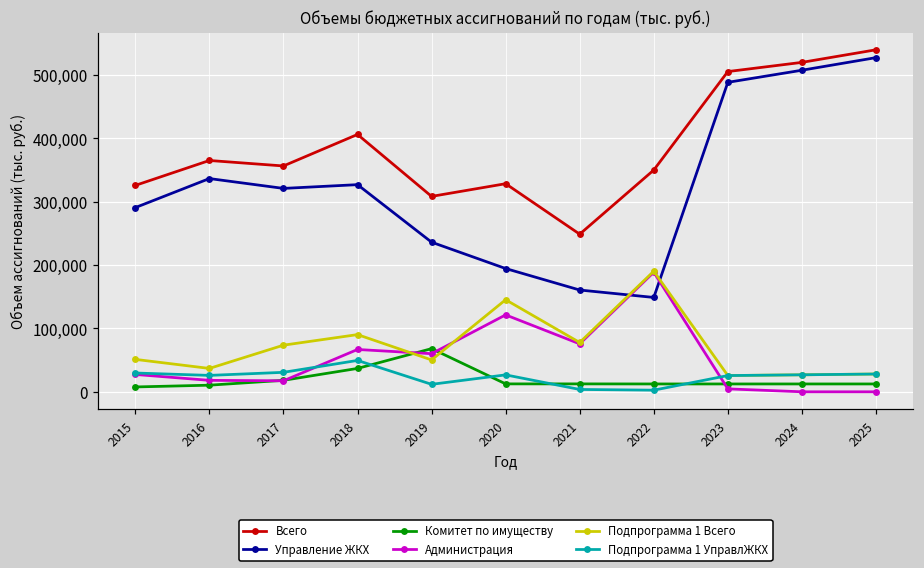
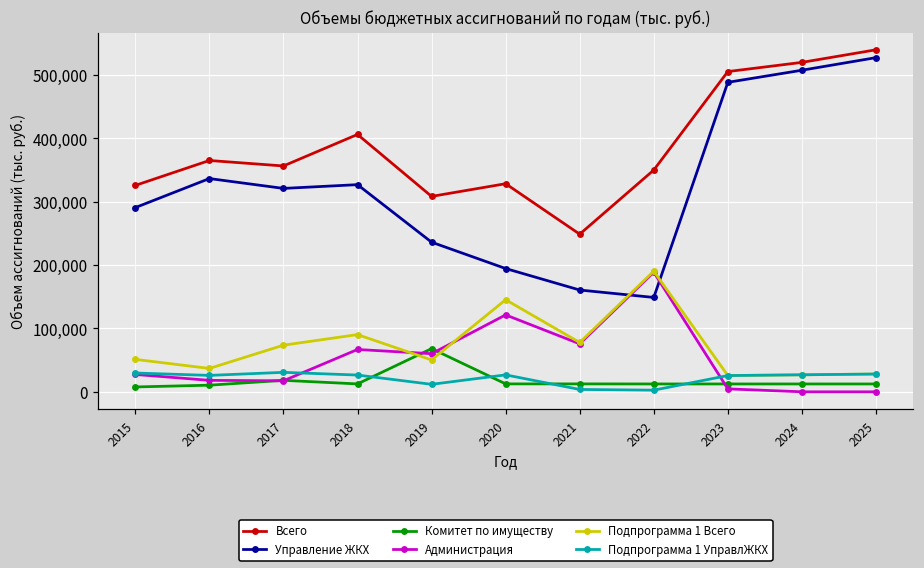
  {
    "Всего": {
      "2015": "330,000",
      "2016": "360,000",
      "2017": "360,000",
      "2018": "410,000",
      "2019": "310,000",
      "2020": "330,000",
      "2021": "250,000",
      "2022": "350,000",
      "2023": "500,000",
      "2024": "520,000",
      "2025": "540,000"
    },
    "Управление ЖКХ": {
      "2015": "290,000",
      "2016": "340,000",
      "2017": "320,000",
      "2018": "330,000",
      "2019": "240,000",
      "2020": "190,000",
      "2021": "160,000",
      "2022": "150,000",
      "2023": "490,000",
      "2024": "510,000",
      "2025": "530,000"
    },
    "Комитет по имуществу": {
      "2015": "10,000",
      "2016": "10,000",
-     "2018": "40,000",
+     "2018": "10,000",
      "2019": "70,000",
      "2020": "10,000",
      "2021": "10,000",
      "2022": "10,000",
      "2023": "10,000",
      "2024": "10,000",
      "2025": "10,000"
    },
    "Администрация": {
      "2016": "20,000",
      "2018": "70,000",
      "2019": "60,000",
      "2020": "120,000",
      "2023": "0",
      "2024": "0",
      "2025": "0"
    },
    "Подпрограмма 1 Всего": {
      "2015": "50,000",
      "2016": "40,000",
      "2017": "70,000",
      "2018": "90,000",
      "2019": "50,000",
      "2020": "150,000"
    },
    "Подпрограмма 1 УправлЖКХ": {
      "2016": "30,000",
      "2017": "30,000",
-     "2018": "50,000",
+     "2018": "30,000",
      "2019": "10,000",
      "2020": "30,000",
      "2021": "0",
      "2022": "0"
    }
  }
